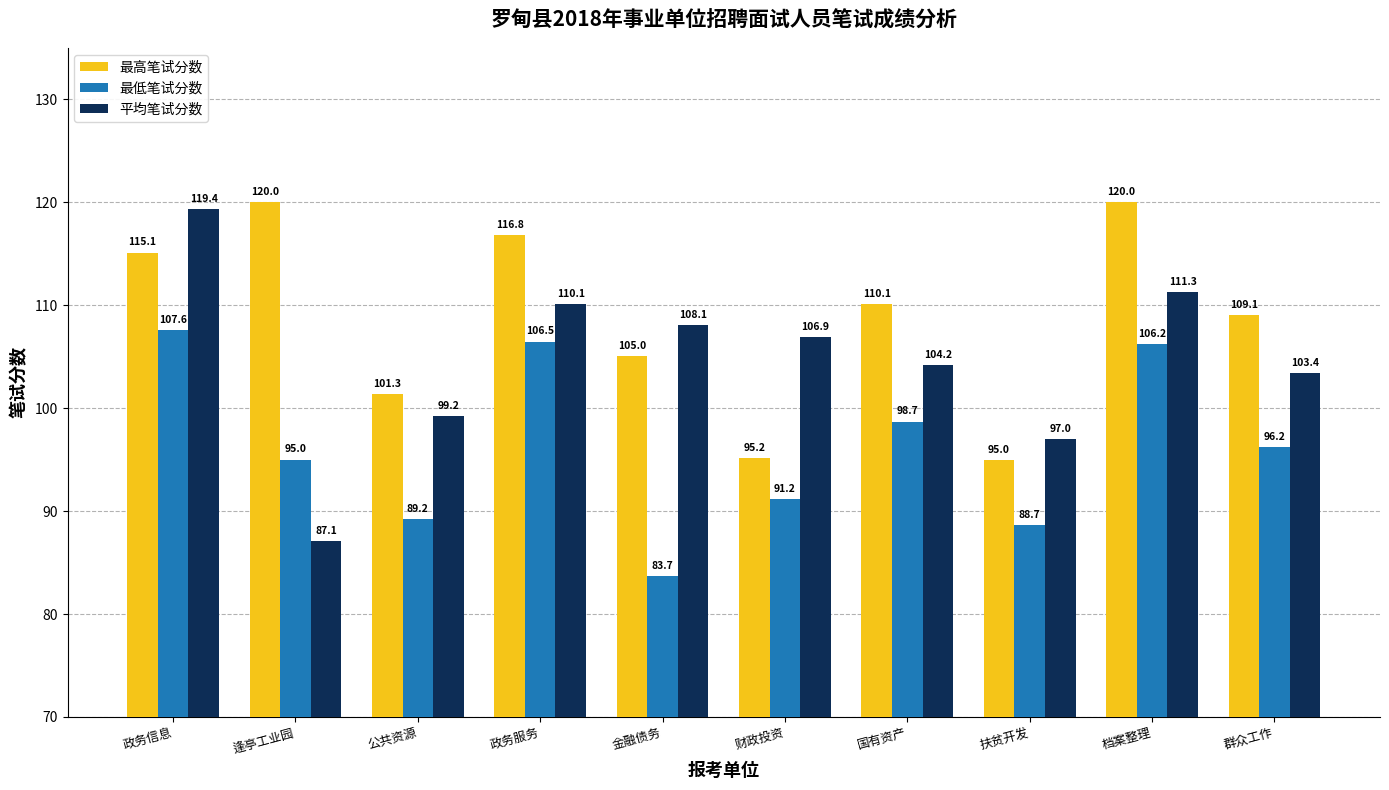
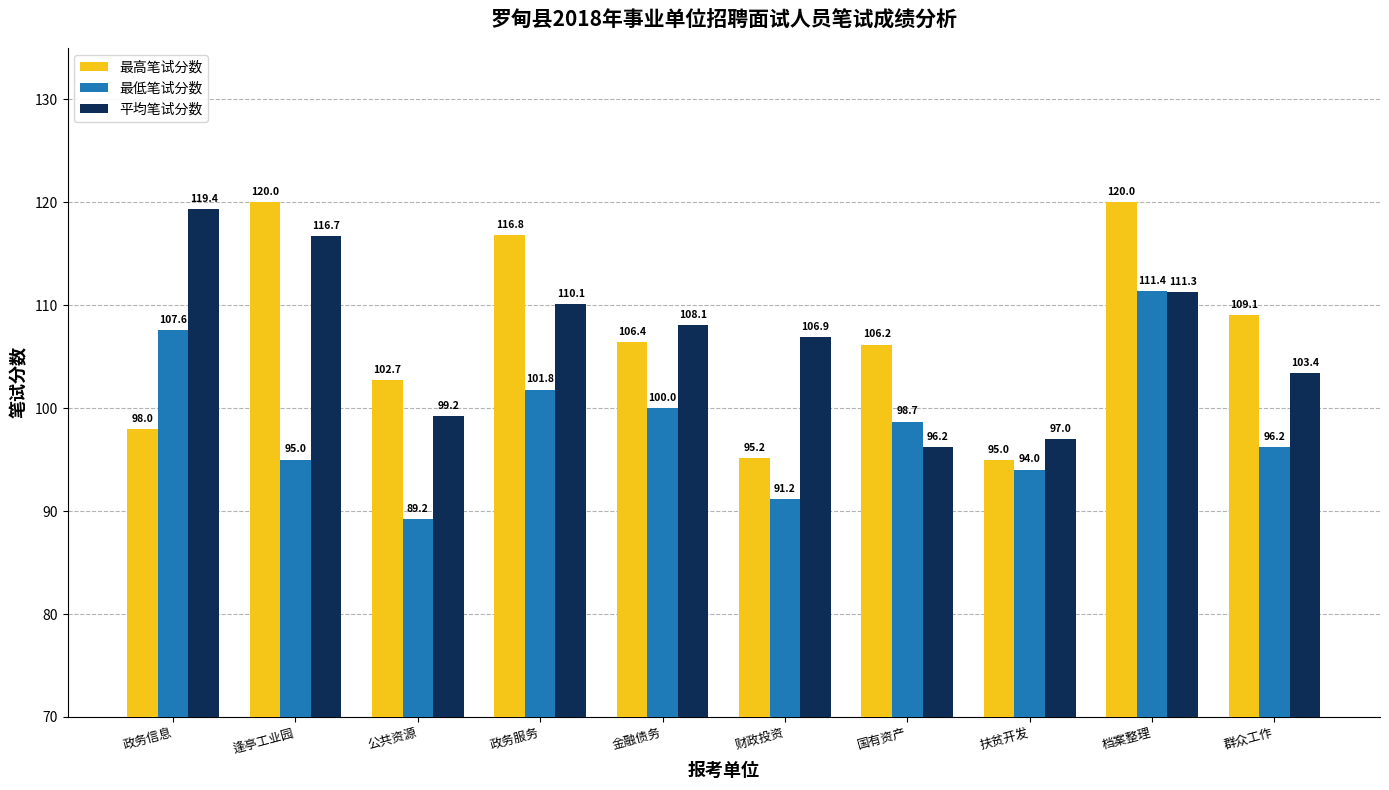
  {
    "最高笔试分数": {
-     "政务信息": 115.1,
+     "政务信息": 98.0,
      "逢亭工业园": 120.0,
-     "公共资源": 101.3,
+     "公共资源": 102.7,
      "政务服务": 116.8,
-     "金融债务": 105.0,
+     "金融债务": 106.4,
      "财政投资": 95.2,
-     "国有资产": 110.1,
+     "国有资产": 106.2,
      "扶贫开发": 95.0,
      "档案整理": 120.0,
      "群众工作": 109.1
    },
    "最低笔试分数": {
      "政务信息": 107.6,
      "逢亭工业园": 95.0,
      "公共资源": 89.2,
-     "政务服务": 106.5,
-     "金融债务": 83.7,
+     "政务服务": 101.8,
+     "金融债务": 100.0,
      "财政投资": 91.2,
      "国有资产": 98.7,
-     "扶贫开发": 88.7,
-     "档案整理": 106.2,
+     "扶贫开发": 94.0,
+     "档案整理": 111.4,
      "群众工作": 96.2
    },
    "平均笔试分数": {
      "政务信息": 119.4,
-     "逢亭工业园": 87.1,
+     "逢亭工业园": 116.7,
      "公共资源": 99.2,
      "政务服务": 110.1,
      "金融债务": 108.1,
      "财政投资": 106.9,
-     "国有资产": 104.2,
+     "国有资产": 96.2,
      "扶贫开发": 97.0,
      "档案整理": 111.3,
      "群众工作": 103.4
    }
  }
